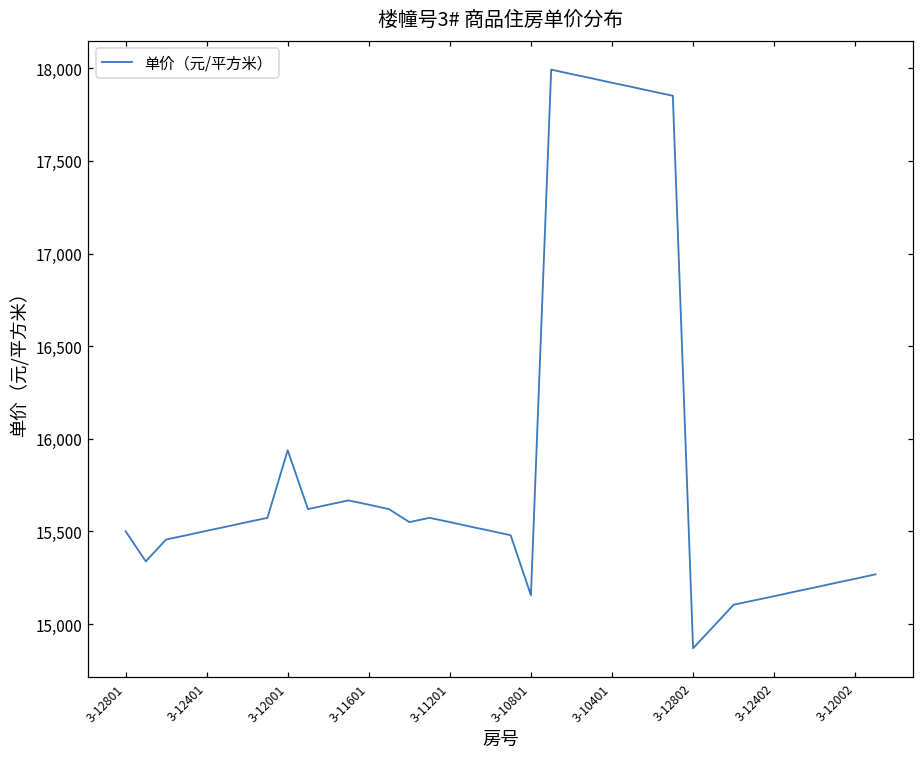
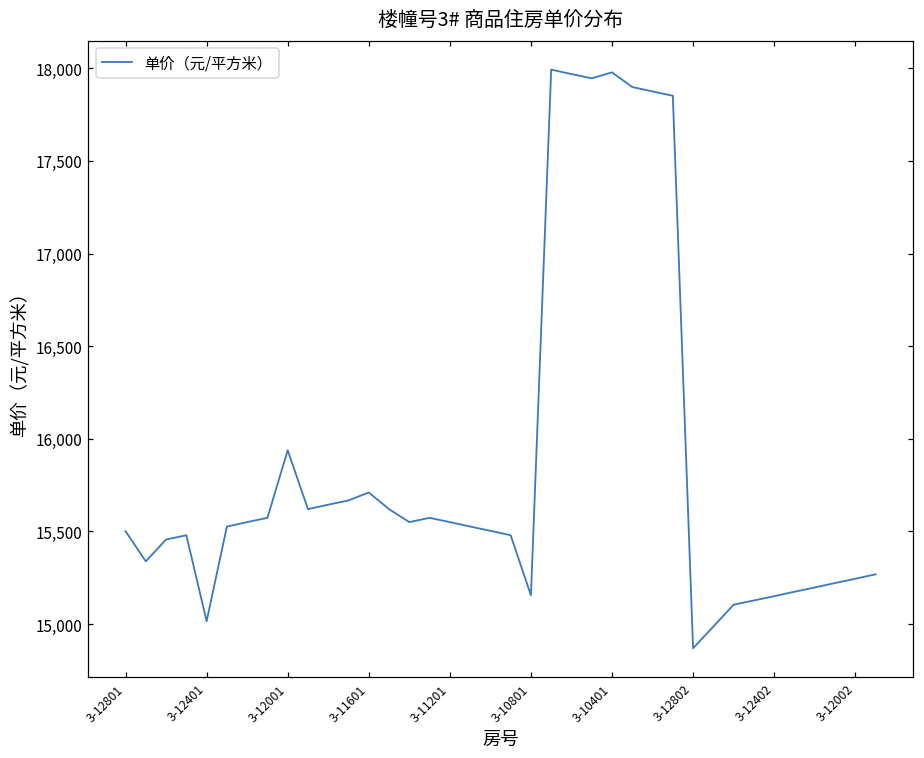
  {
    "3-12801": "15,500",
-   "3-12401": "15,500",
+   "3-12401": "15,020",
    "3-12001": "15,940",
-   "3-11601": "15,640",
+   "3-11601": "15,710",
    "3-11201": "15,550",
    "3-10801": "15,160",
-   "3-10401": "17,920",
+   "3-10401": "17,980",
    "3-12802": "14,870",
    "3-12402": "15,150",
    "3-12002": "15,240"
  }
